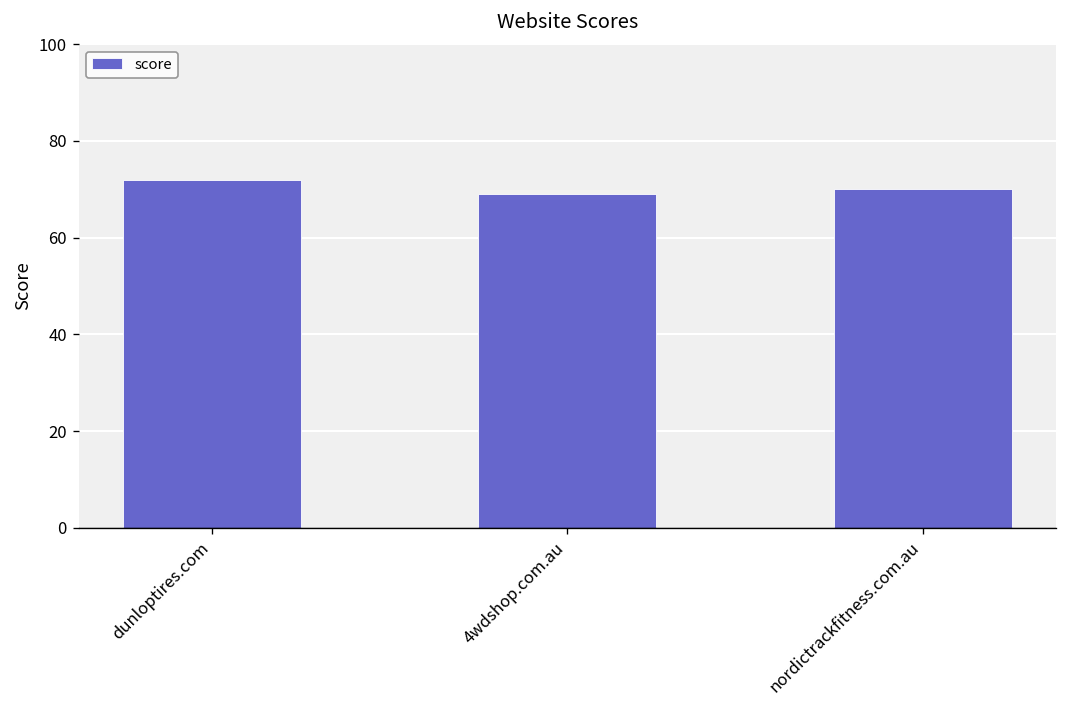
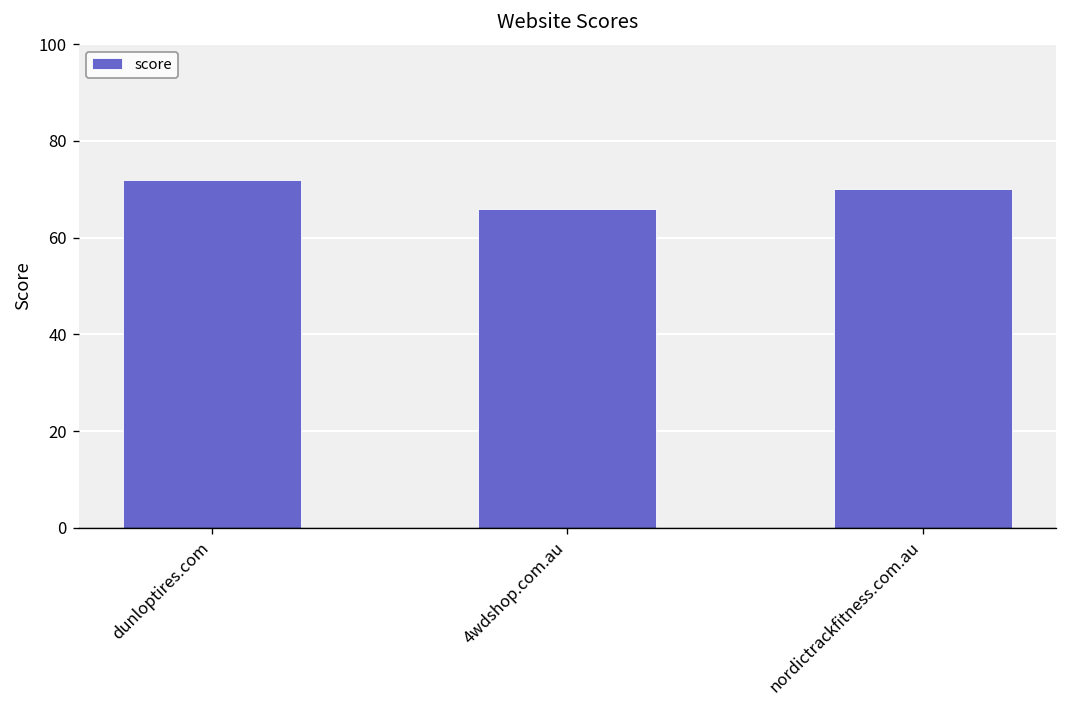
  {
    "dunloptires.com": 72,
-   "4wdshop.com.au": 69,
+   "4wdshop.com.au": 66,
    "nordictrackfitness.com.au": 70
  }
